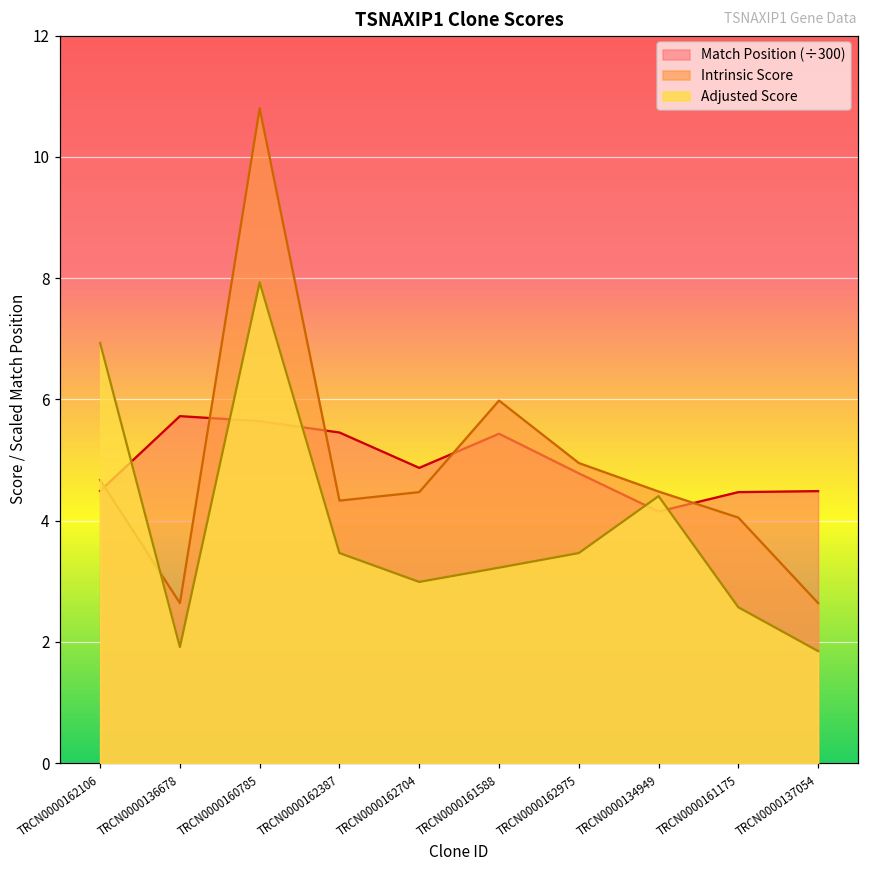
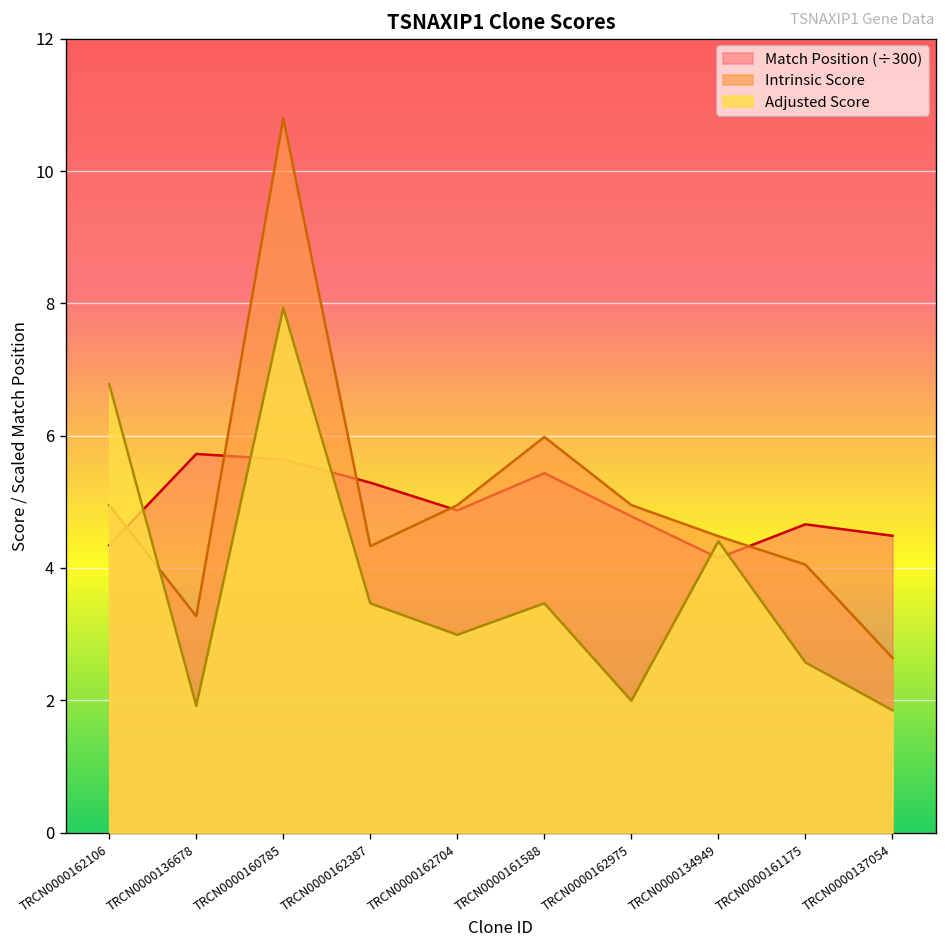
  {
    "Match Position (÷300)": {
-     "TRCN0000162106": 4.5,
+     "TRCN0000162106": 4.3,
      "TRCN0000136678": 5.7,
      "TRCN0000160785": 5.6,
-     "TRCN0000162387": 5.5,
+     "TRCN0000162387": 5.3,
      "TRCN0000162704": 4.9,
      "TRCN0000161588": 5.4,
      "TRCN0000162975": 4.8,
      "TRCN0000134949": 4.2,
-     "TRCN0000161175": 4.5,
+     "TRCN0000161175": 4.7,
      "TRCN0000137054": 4.5
    },
    "Intrinsic Score": {
-     "TRCN0000162106": 4.7,
-     "TRCN0000136678": 2.6,
+     "TRCN0000162106": 5.0,
+     "TRCN0000136678": 3.3,
      "TRCN0000160785": 10.8,
      "TRCN0000162387": 4.3,
-     "TRCN0000162704": 4.5,
+     "TRCN0000162704": 5.0,
      "TRCN0000161588": 6.0,
      "TRCN0000162975": 5.0,
      "TRCN0000134949": 4.5,
      "TRCN0000161175": 4.1,
      "TRCN0000137054": 2.6
    },
    "Adjusted Score": {
-     "TRCN0000162106": 6.9,
+     "TRCN0000162106": 6.8,
      "TRCN0000136678": 1.9,
      "TRCN0000160785": 7.9,
      "TRCN0000162387": 3.5,
      "TRCN0000162704": 3.0,
-     "TRCN0000161588": 3.2,
-     "TRCN0000162975": 3.5,
+     "TRCN0000161588": 3.5,
+     "TRCN0000162975": 2.0,
      "TRCN0000134949": 4.4,
      "TRCN0000161175": 2.6,
      "TRCN0000137054": 1.8
    }
  }
